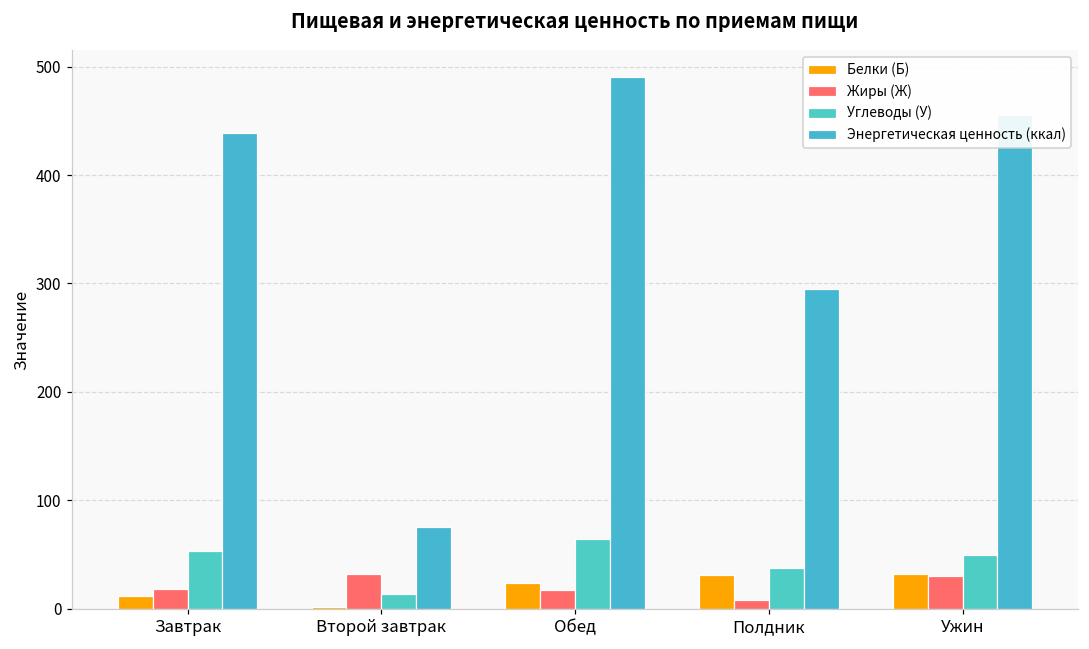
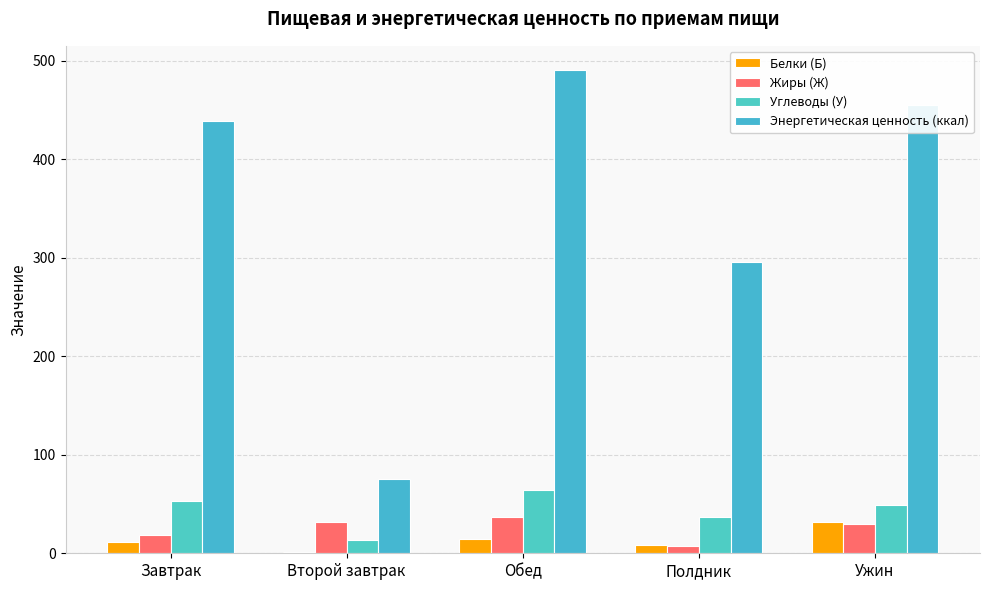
  {
    "Белки (Б)": {
      "Завтрак": 10,
-     "Обед": 20,
-     "Полдник": 30,
+     "Обед": 10,
+     "Полдник": 10,
      "Ужин": 30
    },
    "Жиры (Ж)": {
      "Завтрак": 20,
      "Второй завтрак": 30,
-     "Обед": 20,
+     "Обед": 40,
      "Полдник": 10,
      "Ужин": 30
    }
  }
